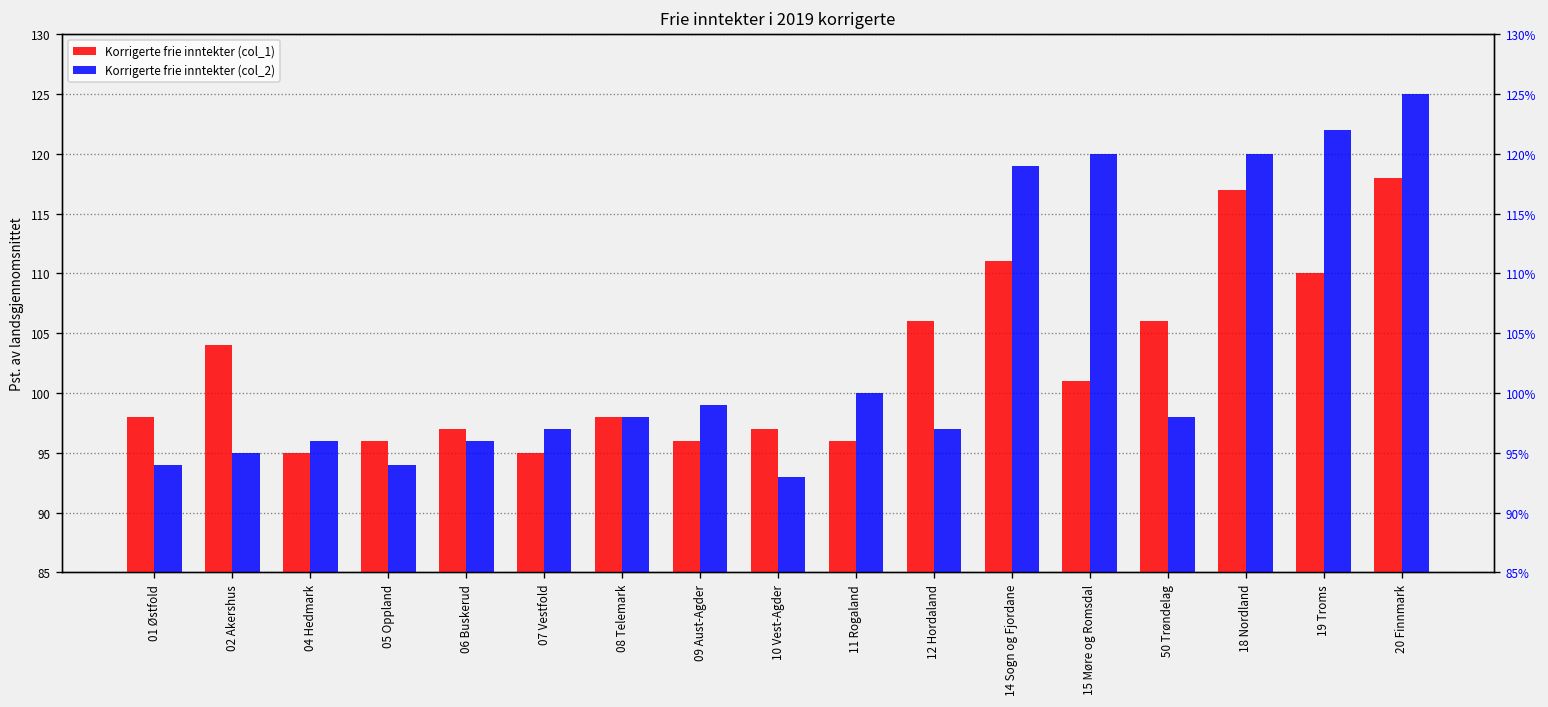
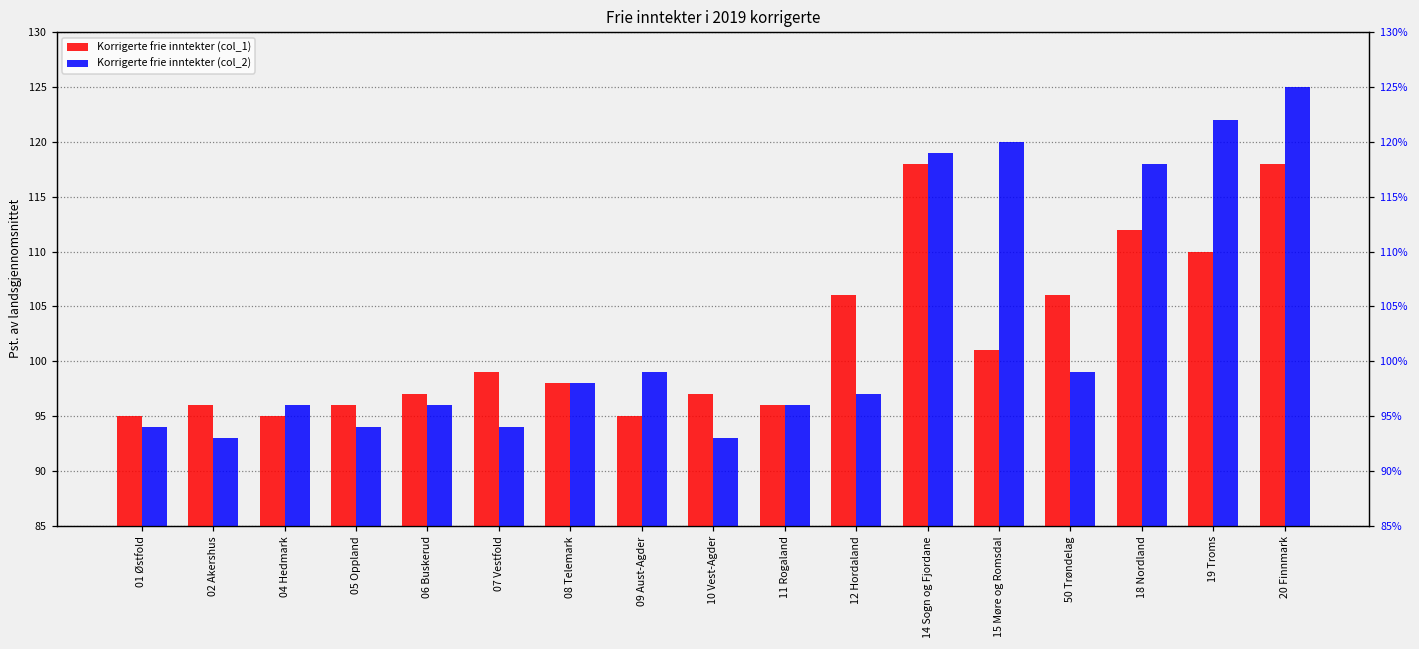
  {
    "Korrigerte frie inntekter (col_1)": {
-     "01 Østfold": 98,
-     "02 Akershus": 104,
+     "01 Østfold": 95,
+     "02 Akershus": 96,
      "04 Hedmark": 95,
      "05 Oppland": 96,
      "06 Buskerud": 97,
-     "07 Vestfold": 95,
+     "07 Vestfold": 99,
      "08 Telemark": 98,
-     "09 Aust-Agder": 96,
+     "09 Aust-Agder": 95,
      "10 Vest-Agder": 97,
      "11 Rogaland": 96,
      "12 Hordaland": 106,
-     "14 Sogn og Fjordane": 111,
+     "14 Sogn og Fjordane": 118,
      "15 Møre og Romsdal": 101,
      "50 Trøndelag": 106,
-     "18 Nordland": 117,
+     "18 Nordland": 112,
      "19 Troms": 110,
      "20 Finnmark": 118
    },
    "Korrigerte frie inntekter (col_2)": {
      "01 Østfold": 94,
-     "02 Akershus": 95,
+     "02 Akershus": 93,
      "04 Hedmark": 96,
      "05 Oppland": 94,
      "06 Buskerud": 96,
-     "07 Vestfold": 97,
+     "07 Vestfold": 94,
      "08 Telemark": 98,
      "09 Aust-Agder": 99,
      "10 Vest-Agder": 93,
-     "11 Rogaland": 100,
+     "11 Rogaland": 96,
      "12 Hordaland": 97,
      "14 Sogn og Fjordane": 119,
      "15 Møre og Romsdal": 120,
-     "50 Trøndelag": 98,
-     "18 Nordland": 120,
+     "50 Trøndelag": 99,
+     "18 Nordland": 118,
      "19 Troms": 122,
      "20 Finnmark": 125
    }
  }
